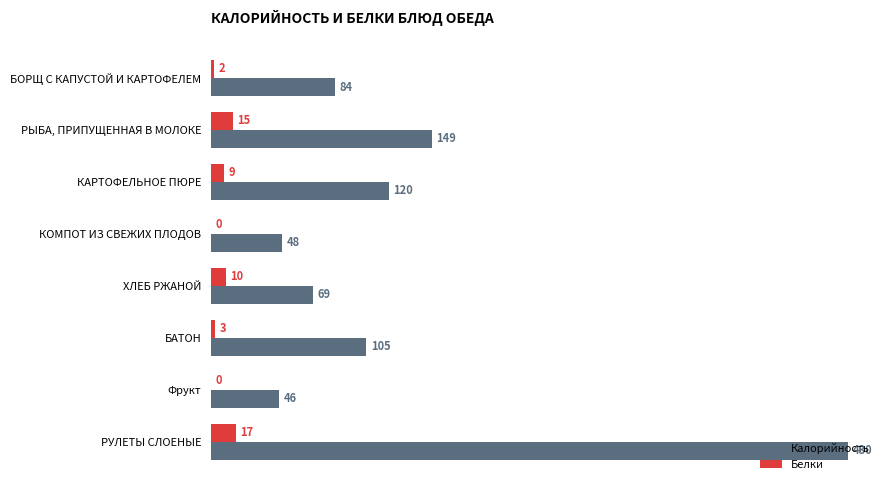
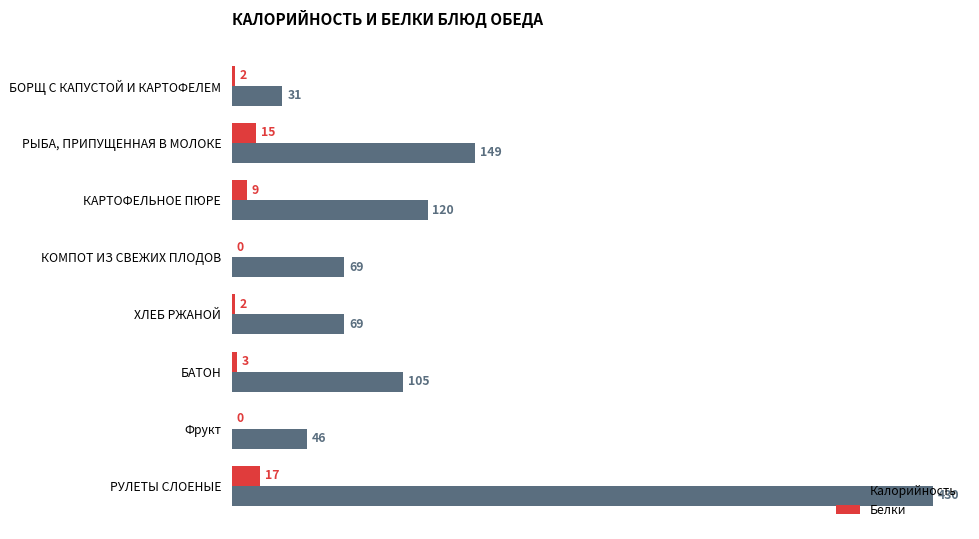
  {
    "Калорийность": {
-     "БОРЩ С КАПУСТОЙ И КАРТОФЕЛЕМ": 84,
+     "БОРЩ С КАПУСТОЙ И КАРТОФЕЛЕМ": 31,
      "РЫБА, ПРИПУЩЕННАЯ В МОЛОКЕ": 149,
      "КАРТОФЕЛЬНОЕ ПЮРЕ": 120,
-     "КОМПОТ ИЗ СВЕЖИХ ПЛОДОВ": 48,
+     "КОМПОТ ИЗ СВЕЖИХ ПЛОДОВ": 69,
      "ХЛЕБ РЖАНОЙ": 69,
      "БАТОН": 105,
      "Фрукт": 46,
      "РУЛЕТЫ СЛОЕНЫЕ": 430
    },
    "Белки": {
      "БОРЩ С КАПУСТОЙ И КАРТОФЕЛЕМ": 2,
      "РЫБА, ПРИПУЩЕННАЯ В МОЛОКЕ": 15,
      "КАРТОФЕЛЬНОЕ ПЮРЕ": 9,
      "КОМПОТ ИЗ СВЕЖИХ ПЛОДОВ": 0,
-     "ХЛЕБ РЖАНОЙ": 10,
+     "ХЛЕБ РЖАНОЙ": 2,
      "БАТОН": 3,
      "Фрукт": 0,
      "РУЛЕТЫ СЛОЕНЫЕ": 17
    }
  }
